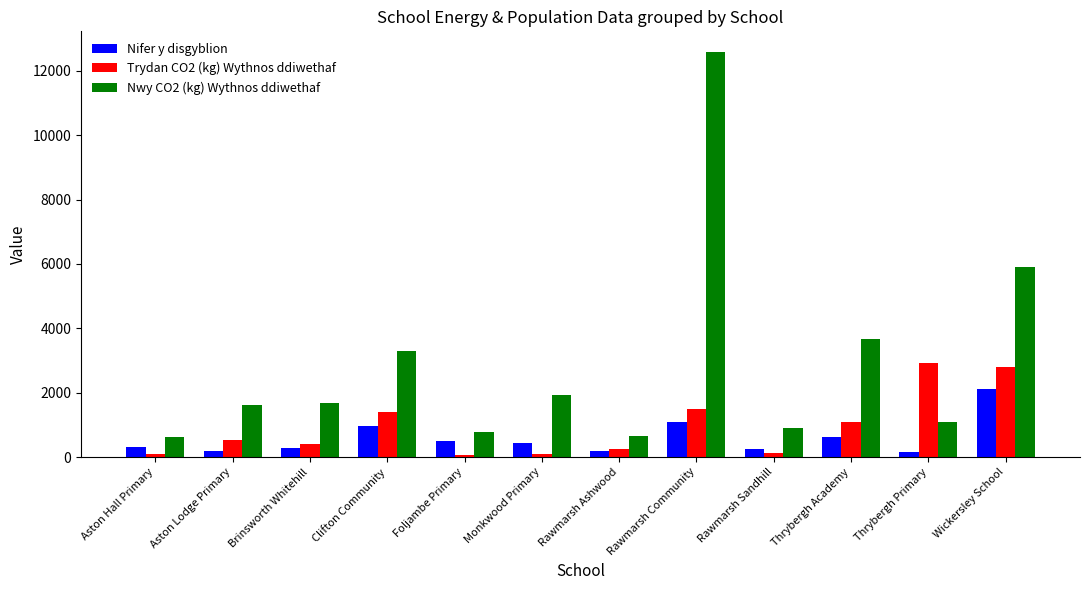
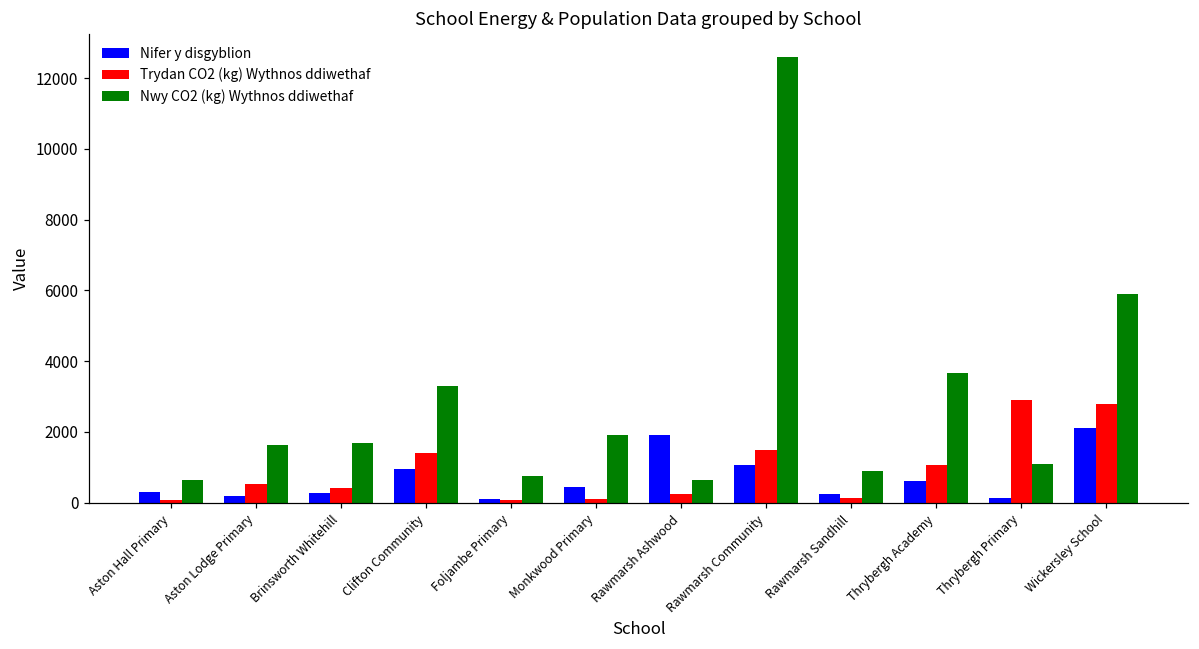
  {
    "Nifer y disgyblion": {
      "Aston Hall Primary": 300,
      "Aston Lodge Primary": 200,
      "Brinsworth Whitehill": 300,
      "Clifton Community": 900,
-     "Foljambe Primary": 500,
+     "Foljambe Primary": 100,
      "Monkwood Primary": 400,
-     "Rawmarsh Ashwood": 200,
+     "Rawmarsh Ashwood": 1900,
      "Rawmarsh Community": 1100,
      "Rawmarsh Sandhill": 300,
      "Thrybergh Academy": 600,
      "Thrybergh Primary": 100,
      "Wickersley School": 2100
    },
    "Trydan CO2 (kg) Wythnos ddiwethaf": {
      "Aston Hall Primary": 100,
      "Aston Lodge Primary": 500,
      "Brinsworth Whitehill": 400,
      "Clifton Community": 1400,
      "Monkwood Primary": 100,
      "Rawmarsh Ashwood": 200,
      "Rawmarsh Community": 1500,
      "Rawmarsh Sandhill": 100,
      "Thrybergh Academy": 1100,
      "Thrybergh Primary": 2900,
      "Wickersley School": 2800
    },
    "Nwy CO2 (kg) Wythnos ddiwethaf": {
      "Aston Hall Primary": 600,
      "Aston Lodge Primary": 1600,
      "Brinsworth Whitehill": 1700,
      "Clifton Community": 3300,
      "Foljambe Primary": 800,
      "Monkwood Primary": 1900,
      "Rawmarsh Ashwood": 600,
      "Rawmarsh Community": 12600,
      "Rawmarsh Sandhill": 900,
      "Thrybergh Academy": 3700,
      "Thrybergh Primary": 1100,
      "Wickersley School": 5900
    }
  }
